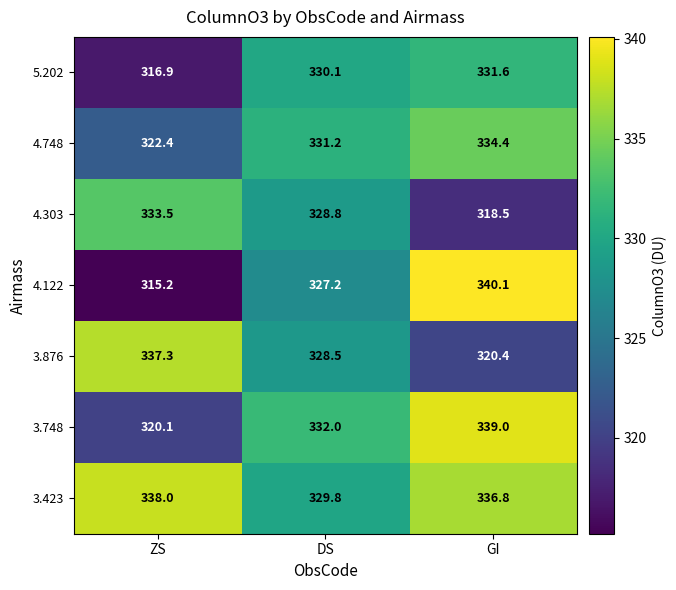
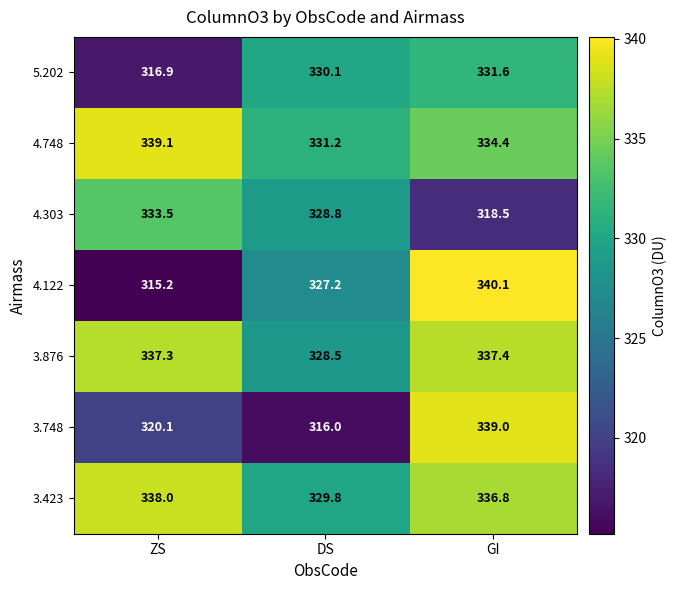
  {
    "5.202": {
      "ZS": 316.9,
      "DS": 330.1,
      "GI": 331.6
    },
    "4.748": {
-     "ZS": 322.4,
+     "ZS": 339.1,
      "DS": 331.2,
      "GI": 334.4
    },
    "4.303": {
      "ZS": 333.5,
      "DS": 328.8,
      "GI": 318.5
    },
    "4.122": {
      "ZS": 315.2,
      "DS": 327.2,
      "GI": 340.1
    },
    "3.876": {
      "ZS": 337.3,
      "DS": 328.5,
-     "GI": 320.4
+     "GI": 337.4
    },
    "3.748": {
      "ZS": 320.1,
-     "DS": 332.0,
+     "DS": 316.0,
      "GI": 339.0
    },
    "3.423": {
      "ZS": 338.0,
      "DS": 329.8,
      "GI": 336.8
    }
  }
